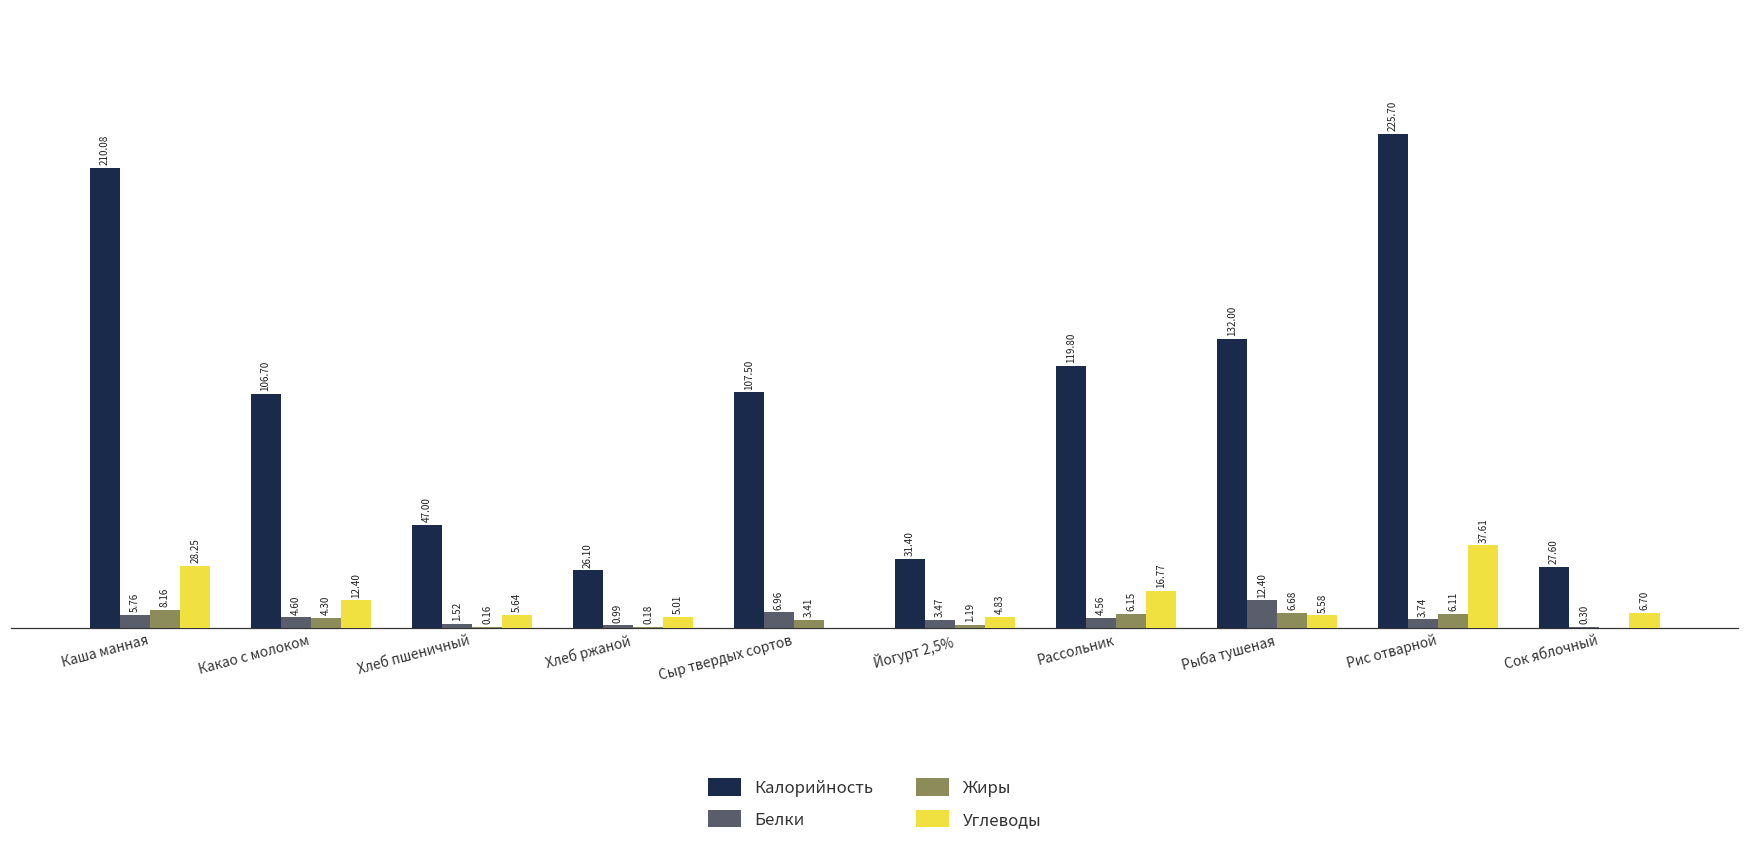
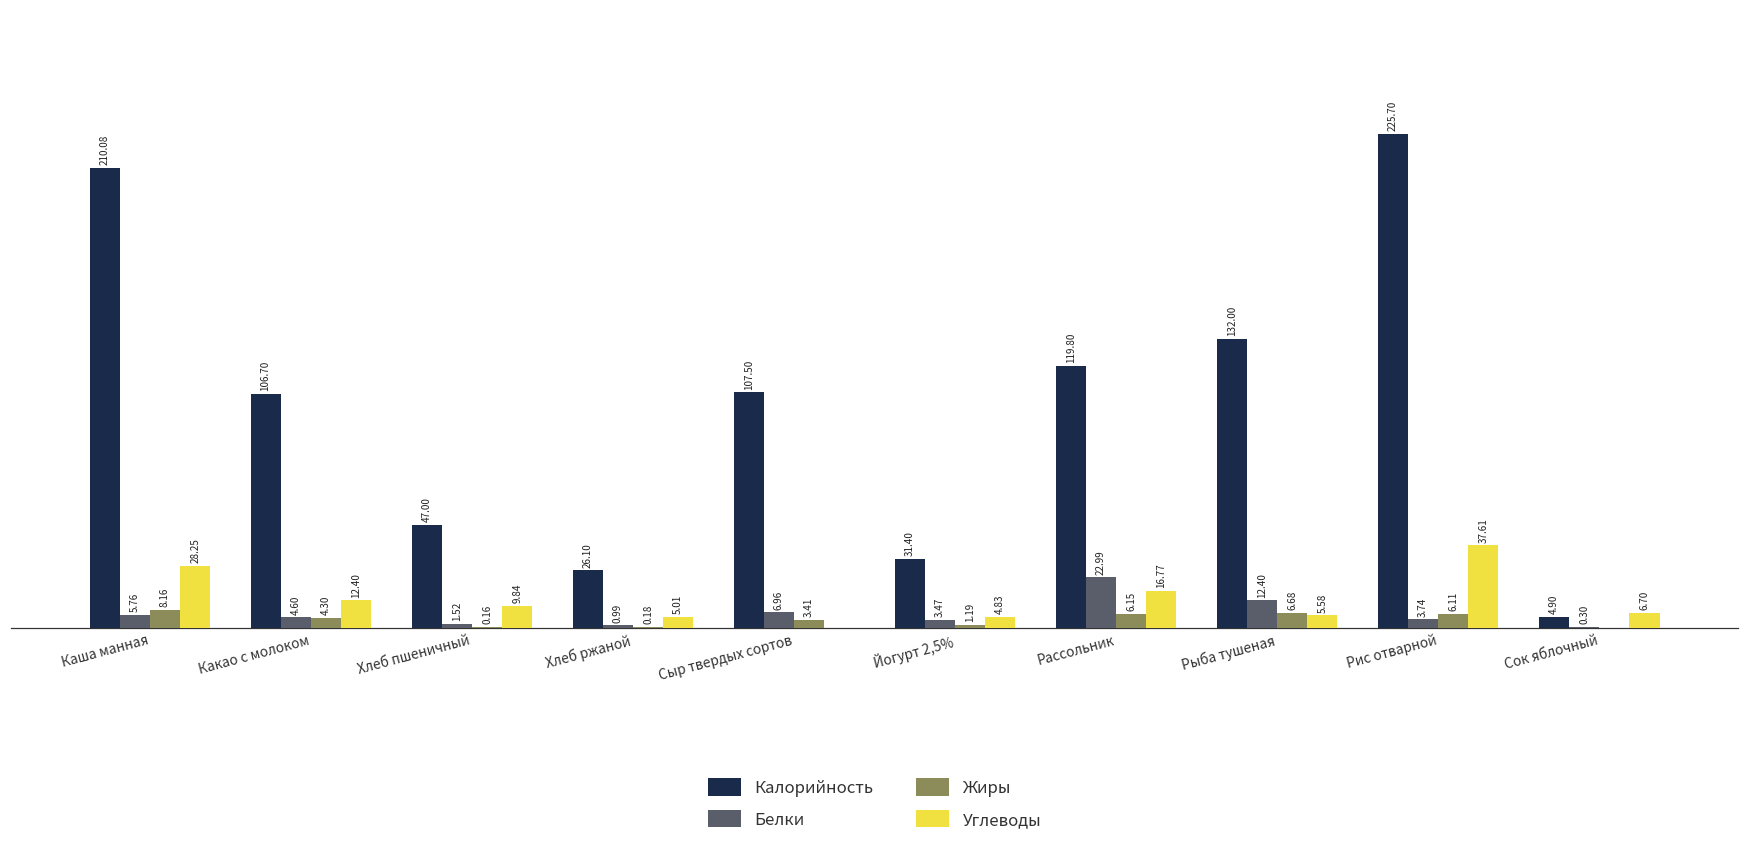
  {
    "Калорийность": {
      "Каша манная": 210.08,
      "Какао с молоком": 106.70,
      "Хлеб пшеничный": 47.00,
      "Хлеб ржаной": 26.10,
      "Сыр твердых сортов": 107.50,
      "Йогурт 2,5%": 31.40,
      "Рассольник": 119.80,
      "Рыба тушеная": 132.00,
      "Рис отварной": 225.70,
-     "Сок яблочный": 27.60
+     "Сок яблочный": 4.90
    },
    "Белки": {
      "Каша манная": 5.76,
      "Какао с молоком": 4.60,
      "Хлеб пшеничный": 1.52,
      "Хлеб ржаной": 0.99,
      "Сыр твердых сортов": 6.96,
      "Йогурт 2,5%": 3.47,
-     "Рассольник": 4.56,
+     "Рассольник": 22.99,
      "Рыба тушеная": 12.40,
      "Рис отварной": 3.74,
      "Сок яблочный": 0.30
    },
    "Жиры": {
      "Каша манная": 8.16,
      "Какао с молоком": 4.30,
      "Хлеб пшеничный": 0.16,
      "Хлеб ржаной": 0.18,
      "Сыр твердых сортов": 3.41,
      "Йогурт 2,5%": 1.19,
      "Рассольник": 6.15,
      "Рыба тушеная": 6.68,
      "Рис отварной": 6.11
    },
    "Углеводы": {
      "Каша манная": 28.25,
      "Какао с молоком": 12.40,
-     "Хлеб пшеничный": 5.64,
+     "Хлеб пшеничный": 9.84,
      "Хлеб ржаной": 5.01,
      "Йогурт 2,5%": 4.83,
      "Рассольник": 16.77,
      "Рыба тушеная": 5.58,
      "Рис отварной": 37.61,
      "Сок яблочный": 6.70
    }
  }
